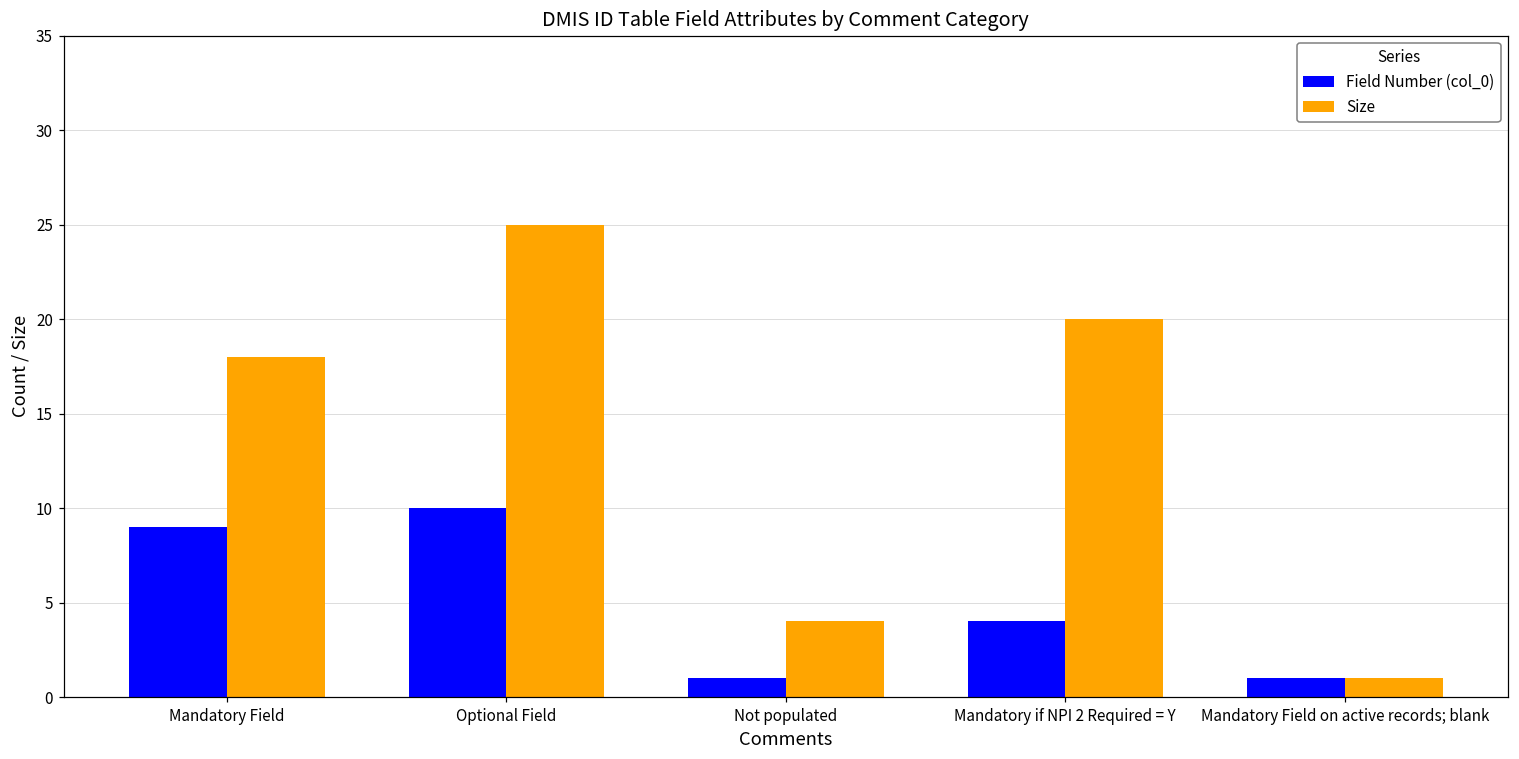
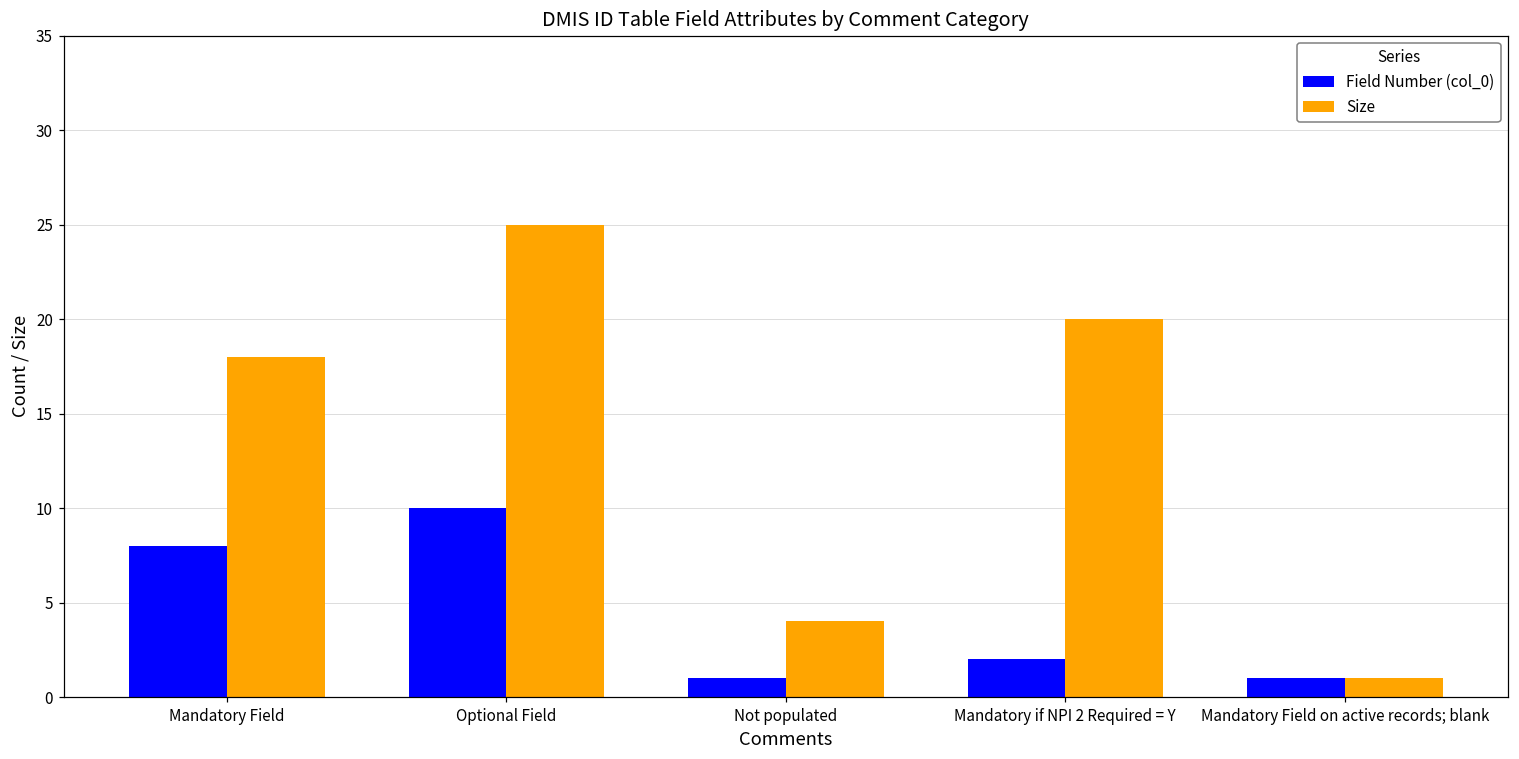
  {
    "Field Number (col_0)": {
-     "Mandatory Field": 9,
+     "Mandatory Field": 8,
      "Optional Field": 10,
      "Not populated": 1,
-     "Mandatory if NPI 2 Required = Y": 4,
+     "Mandatory if NPI 2 Required = Y": 2,
      "Mandatory Field on active records; blank": 1
    },
    "Size": {
      "Mandatory Field": 18,
      "Optional Field": 25,
      "Not populated": 4,
      "Mandatory if NPI 2 Required = Y": 20,
      "Mandatory Field on active records; blank": 1
    }
  }
